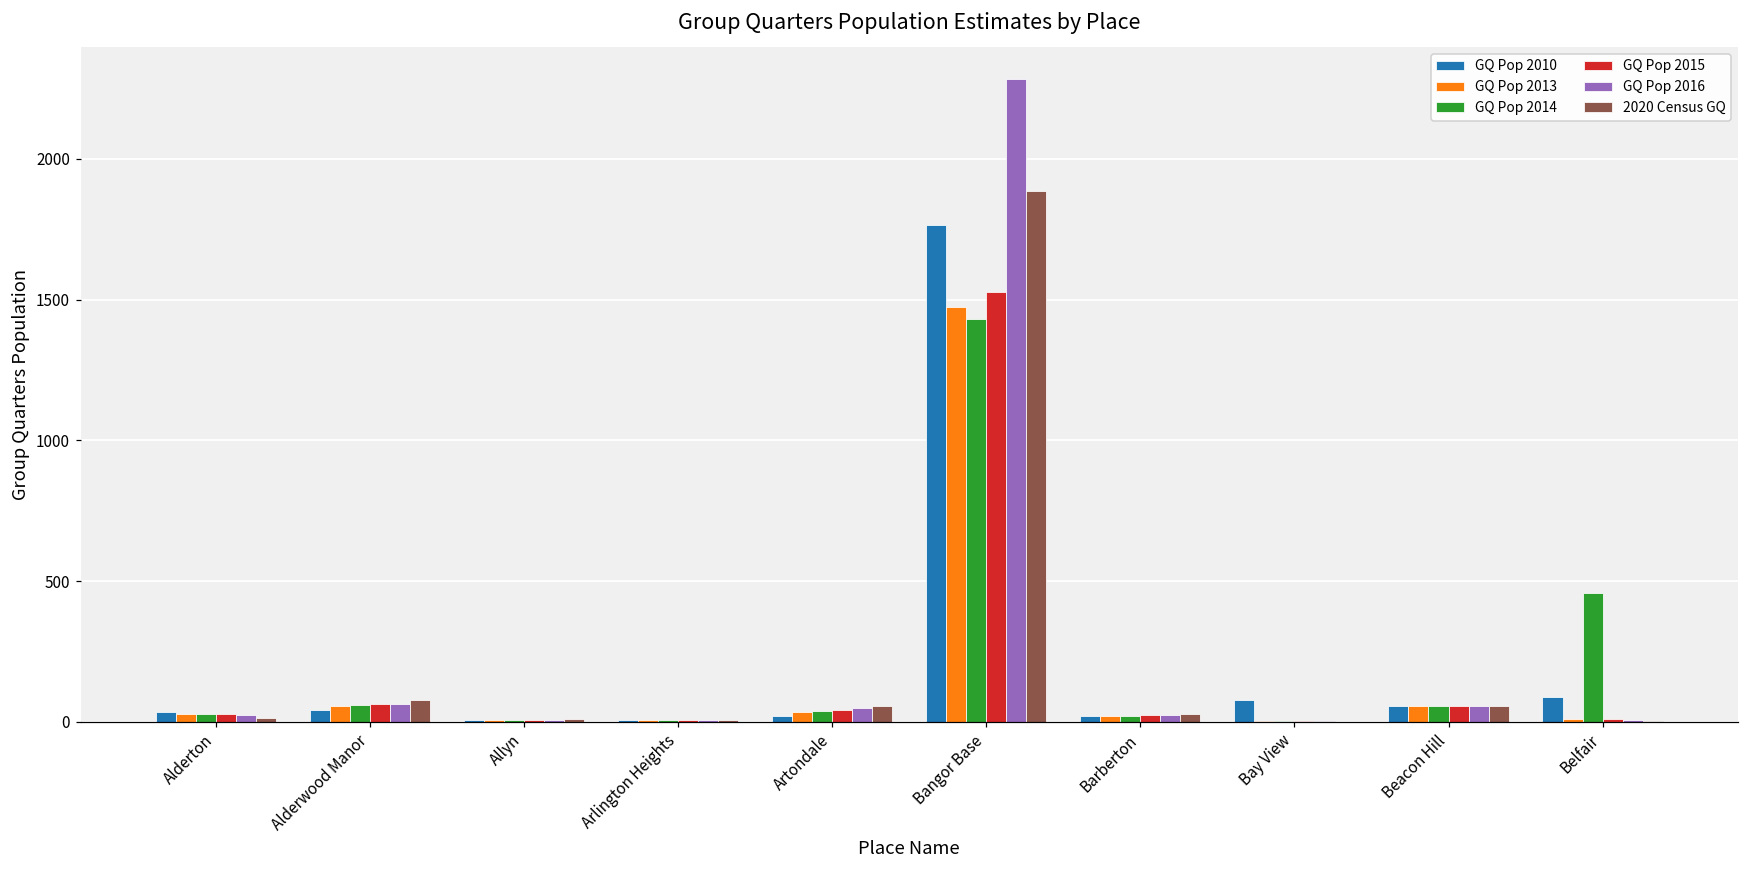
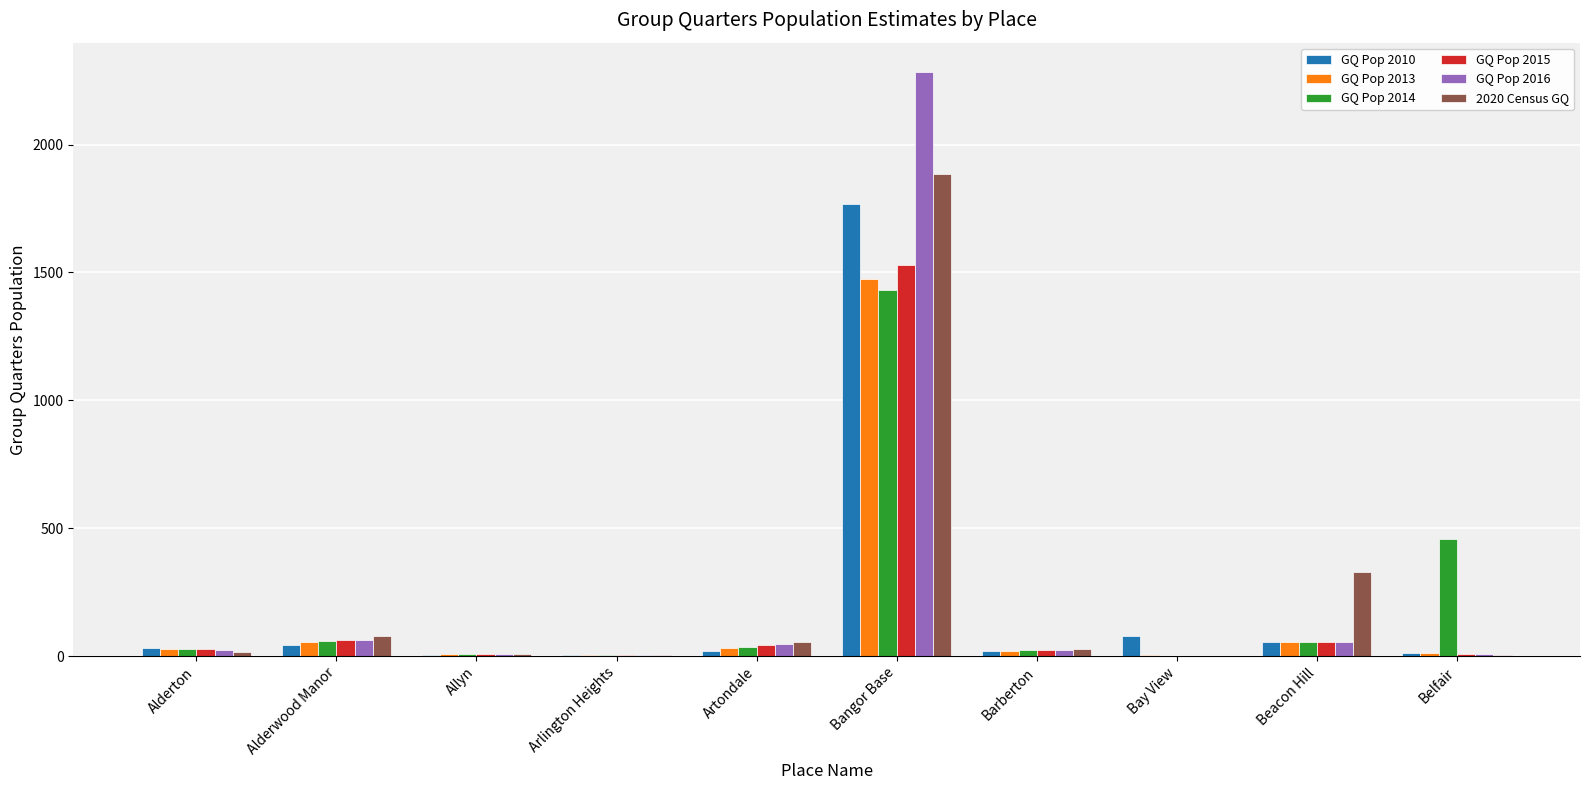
  {
    "GQ Pop 2010": {
      "Alderton": 30,
      "Alderwood Manor": 40,
      "Artondale": 20,
      "Bangor Base": 1770,
      "Barberton": 20,
      "Bay View": 80,
      "Beacon Hill": 60,
-     "Belfair": 90
+     "Belfair": 10
    },
    "GQ Pop 2013": {
      "Alderton": 30,
      "Alderwood Manor": 50,
      "Artondale": 30,
      "Bangor Base": 1470,
      "Barberton": 20,
      "Beacon Hill": 60,
      "Belfair": 10
    },
    "GQ Pop 2014": {
      "Alderton": 30,
      "Alderwood Manor": 60,
      "Artondale": 40,
      "Bangor Base": 1430,
      "Barberton": 20,
      "Beacon Hill": 60,
      "Belfair": 460
    },
    "GQ Pop 2015": {
      "Alderton": 30,
      "Alderwood Manor": 60,
      "Artondale": 40,
      "Bangor Base": 1530,
      "Barberton": 20,
      "Beacon Hill": 60
    },
    "GQ Pop 2016": {
      "Alderton": 30,
      "Alderwood Manor": 60,
      "Artondale": 50,
      "Bangor Base": 2280,
      "Barberton": 20,
      "Beacon Hill": 60
    },
    "2020 Census GQ": {
      "Alderton": 20,
      "Alderwood Manor": 80,
      "Artondale": 60,
      "Bangor Base": 1890,
      "Barberton": 30,
      "Bay View": 0,
-     "Beacon Hill": 60
+     "Beacon Hill": 330
    }
  }
